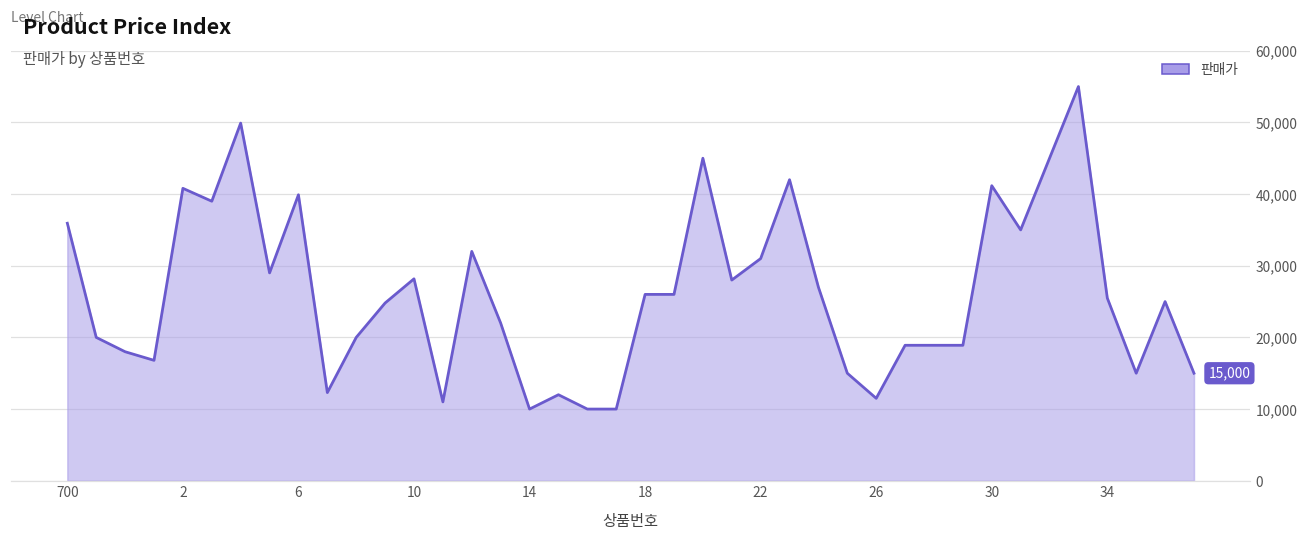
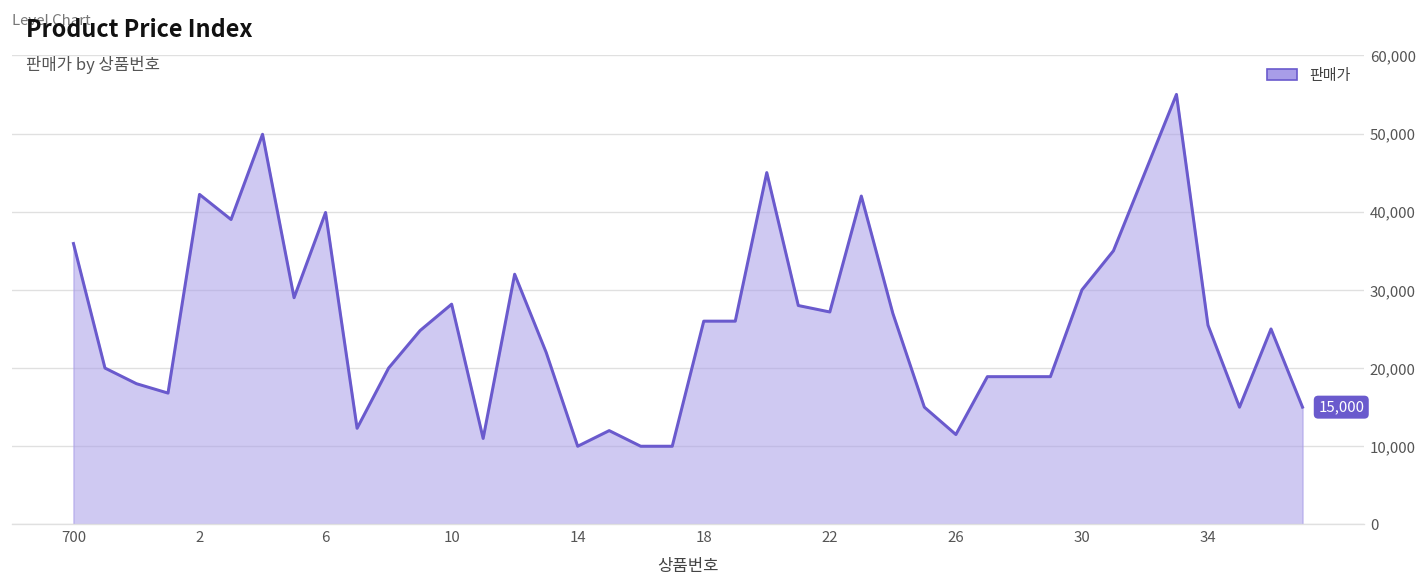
  {
    "700": "36,000",
-   "2": "41,000",
+   "2": "42,000",
    "6": "40,000",
    "10": "28,000",
    "14": "10,000",
    "18": "26,000",
-   "22": "31,000",
+   "22": "27,000",
    "26": "12,000",
-   "30": "41,000",
+   "30": "30,000",
    "34": "25,000"
  }
